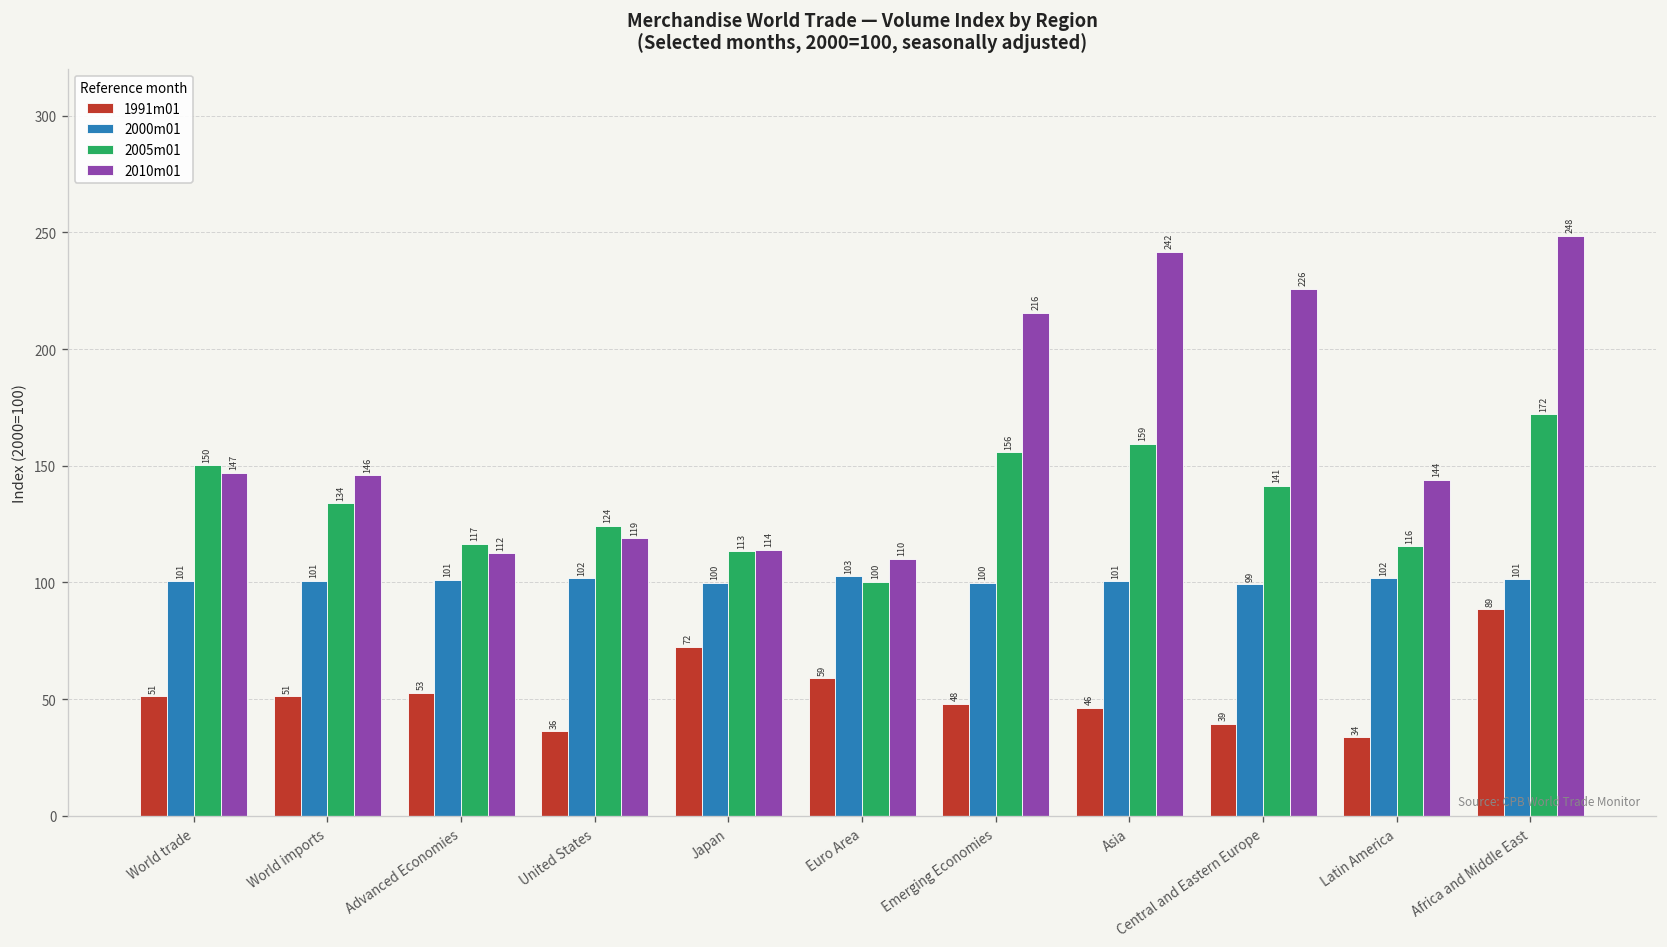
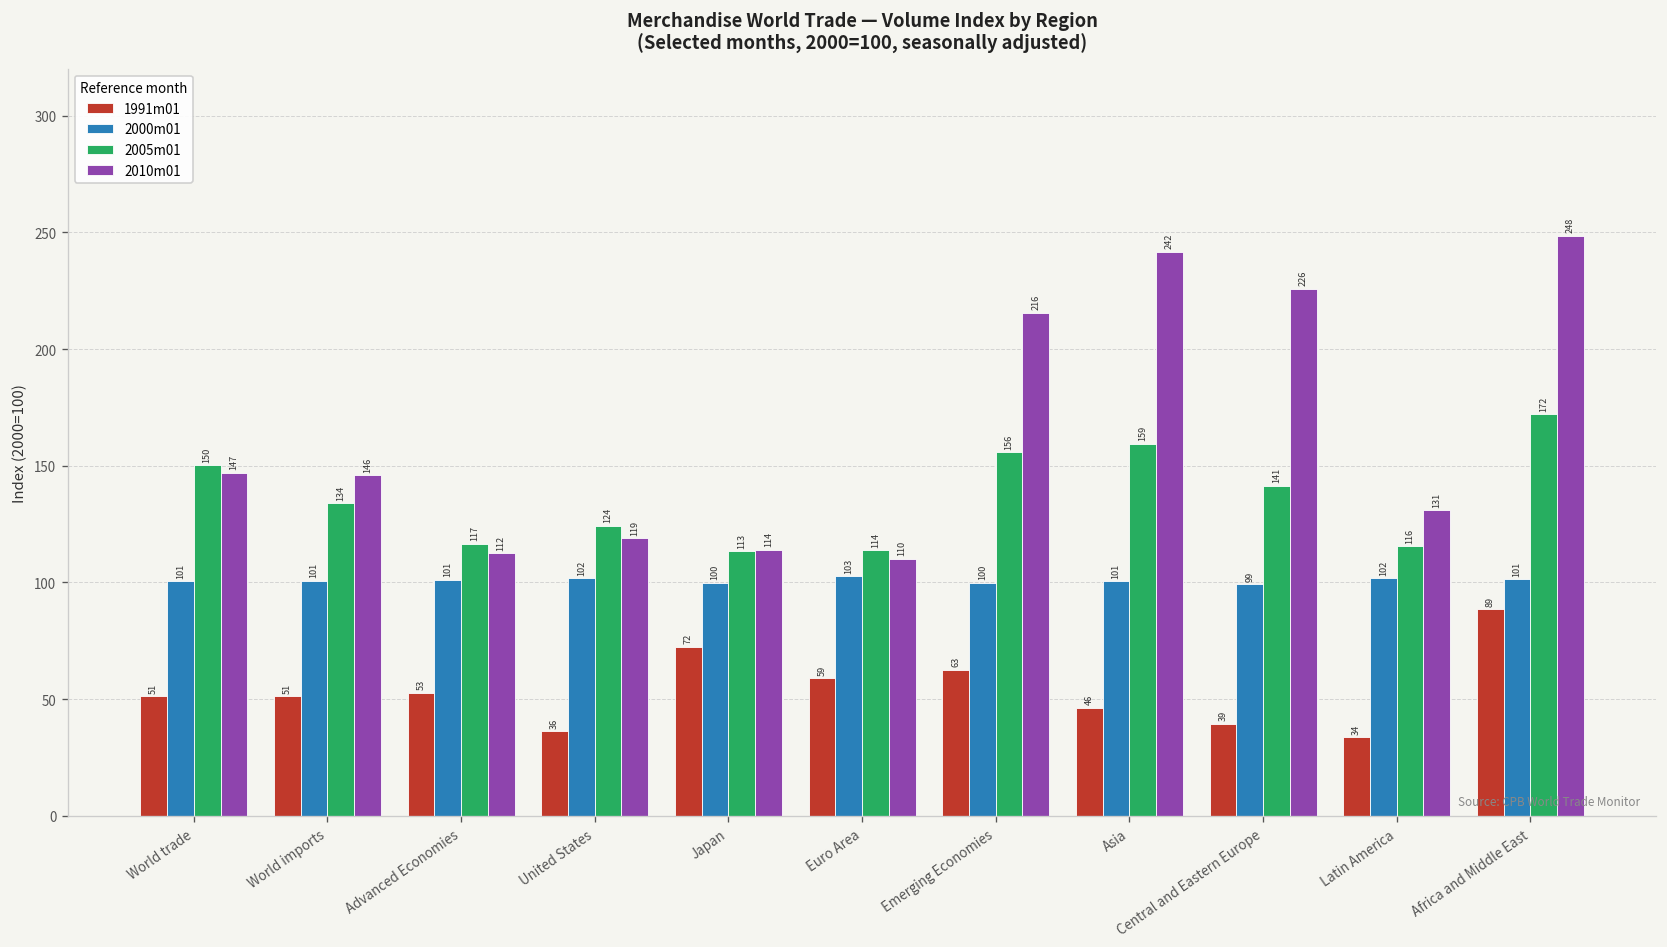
  {
    "1991m01": {
      "World trade": 51,
      "World imports": 51,
      "Advanced Economies": 53,
      "United States": 36,
      "Japan": 72,
      "Euro Area": 59,
-     "Emerging Economies": 48,
+     "Emerging Economies": 63,
      "Asia": 46,
      "Central and Eastern Europe": 39,
      "Latin America": 34,
      "Africa and Middle East": 89
    },
    "2000m01": {
      "World trade": 101,
      "World imports": 101,
      "Advanced Economies": 101,
      "United States": 102,
      "Japan": 100,
      "Euro Area": 103,
      "Emerging Economies": 100,
      "Asia": 101,
      "Central and Eastern Europe": 99,
      "Latin America": 102,
      "Africa and Middle East": 101
    },
    "2005m01": {
      "World trade": 150,
      "World imports": 134,
      "Advanced Economies": 117,
      "United States": 124,
      "Japan": 113,
-     "Euro Area": 100,
+     "Euro Area": 114,
      "Emerging Economies": 156,
      "Asia": 159,
      "Central and Eastern Europe": 141,
      "Latin America": 116,
      "Africa and Middle East": 172
    },
    "2010m01": {
      "World trade": 147,
      "World imports": 146,
      "Advanced Economies": 112,
      "United States": 119,
      "Japan": 114,
      "Euro Area": 110,
      "Emerging Economies": 216,
      "Asia": 242,
      "Central and Eastern Europe": 226,
-     "Latin America": 144,
+     "Latin America": 131,
      "Africa and Middle East": 248
    }
  }
